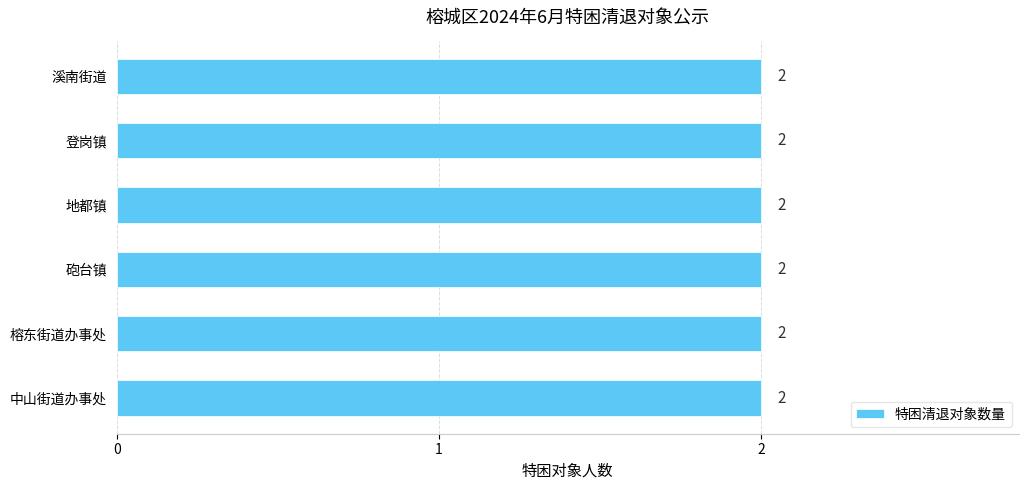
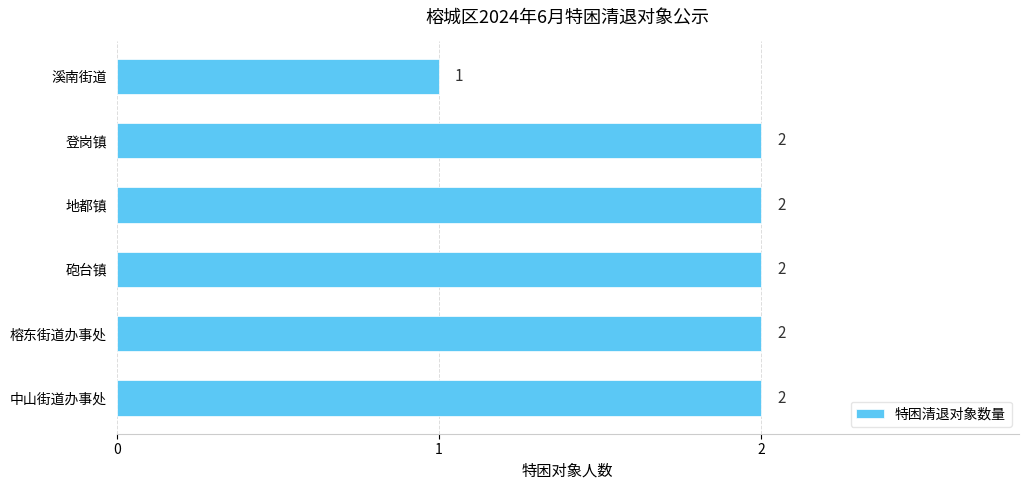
  {
-   "溪南街道": 2,
+   "溪南街道": 1,
    "登岗镇": 2,
    "地都镇": 2,
    "砲台镇": 2,
    "榕东街道办事处": 2,
    "中山街道办事处": 2
  }
